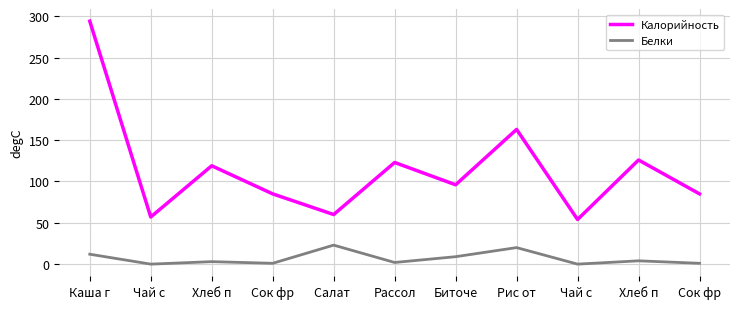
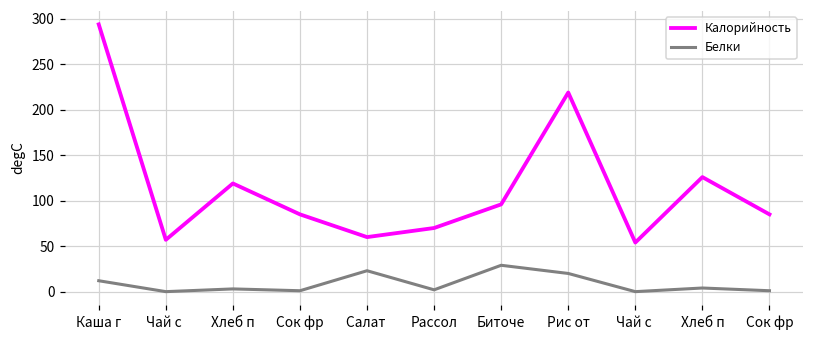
  {
    "Калорийность": {
      "Каша г": 290,
      "Салат": 60,
-     "Рассол": 120,
+     "Рассол": 70,
      "Биточе": 100,
-     "Рис от": 160
+     "Рис от": 220
    },
    "Белки": {
      "Каша г": 10,
      "Салат": 20,
      "Рассол": 0,
-     "Биточе": 10,
+     "Биточе": 30,
      "Рис от": 20
    }
  }
